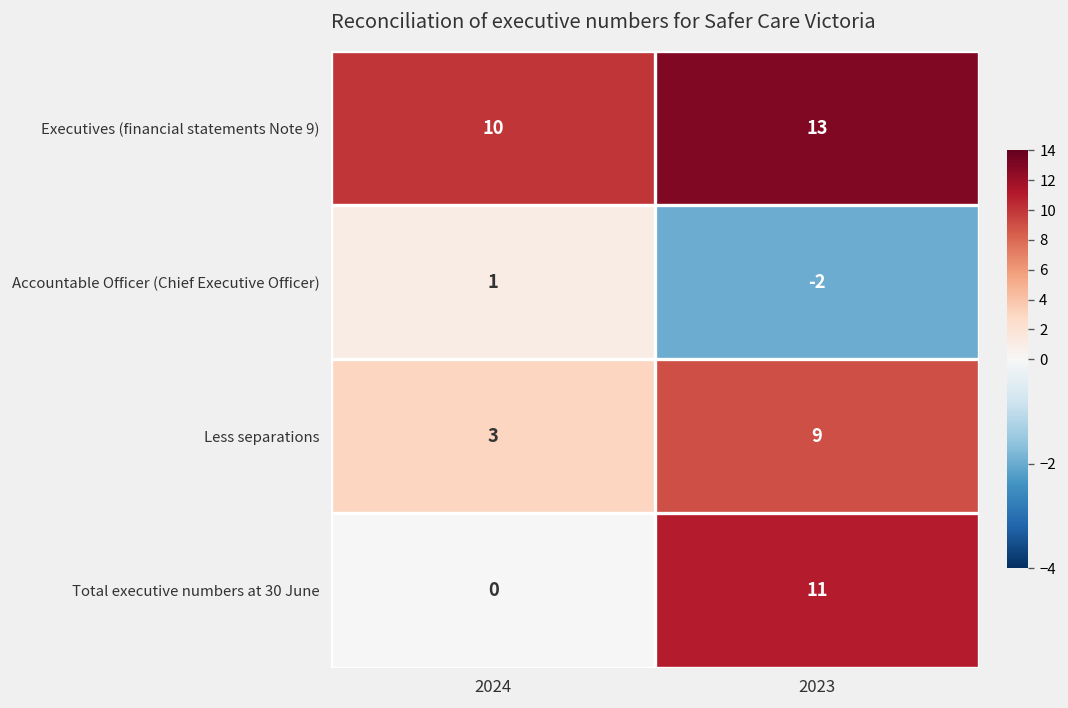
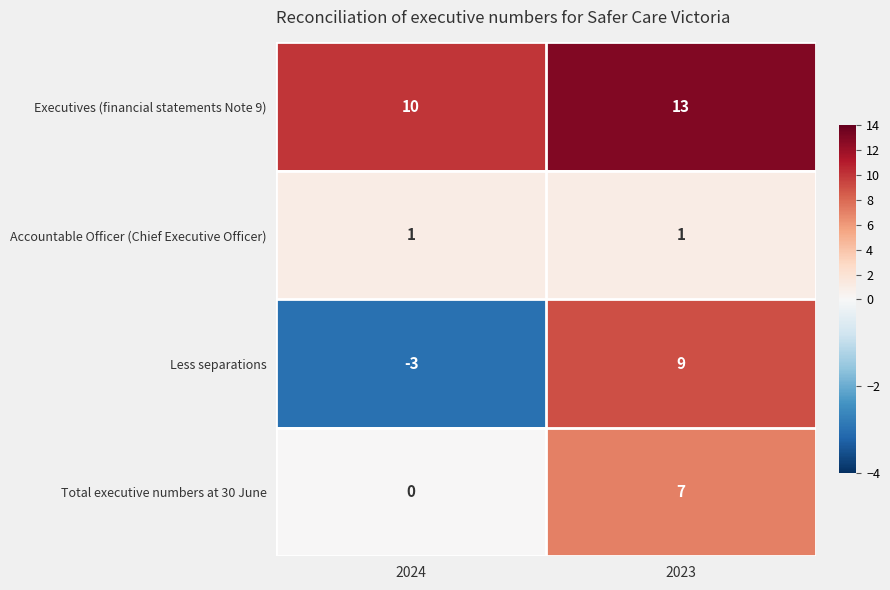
  {
    "Executives (financial statements Note 9)": {
      "2024": 10,
      "2023": 13
    },
    "Accountable Officer (Chief Executive Officer)": {
      "2024": 1,
-     "2023": -2
+     "2023": 1
    },
    "Less separations": {
-     "2024": 3,
+     "2024": -3,
      "2023": 9
    },
    "Total executive numbers at 30 June": {
      "2024": 0,
-     "2023": 11
+     "2023": 7
    }
  }
